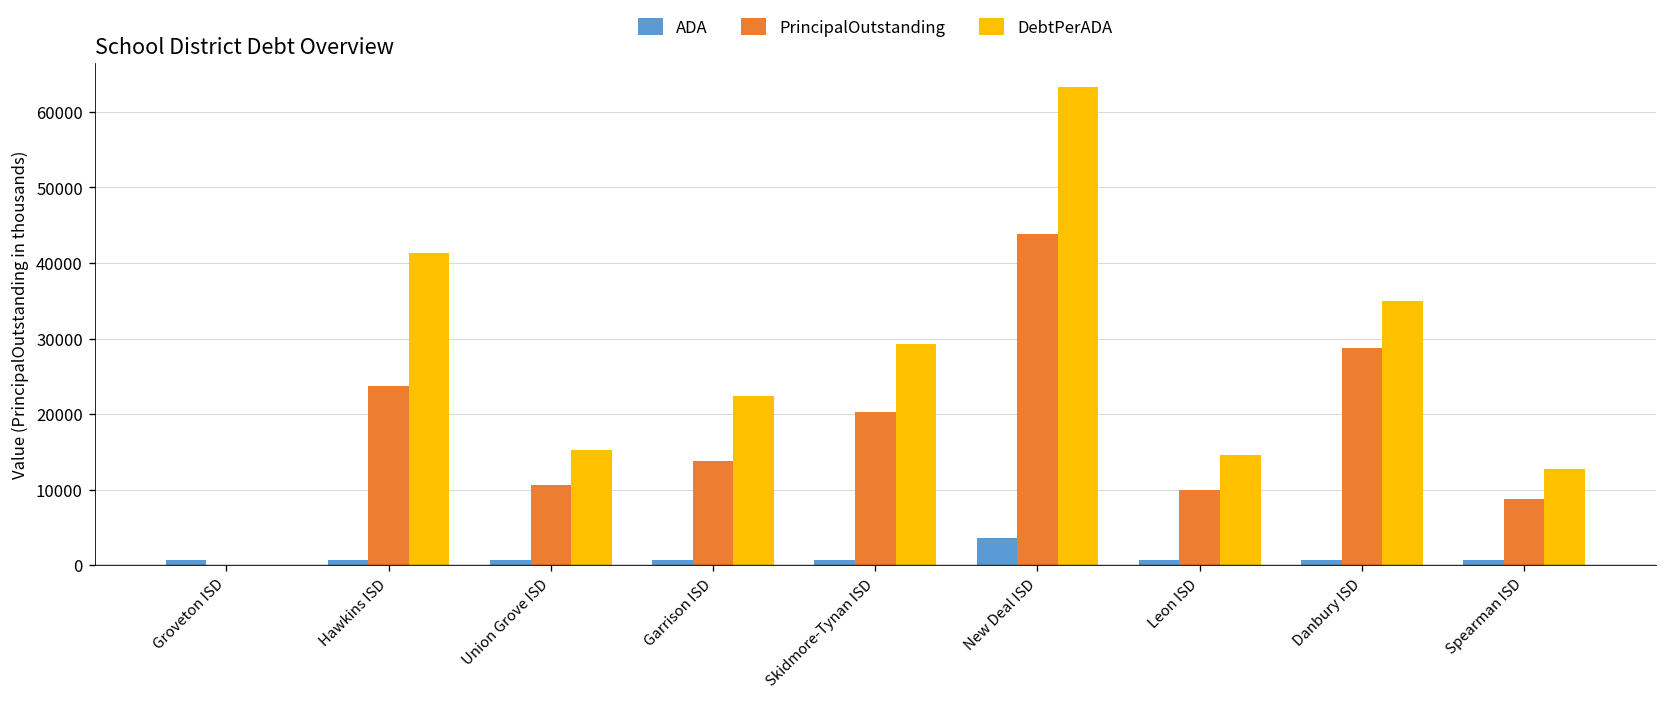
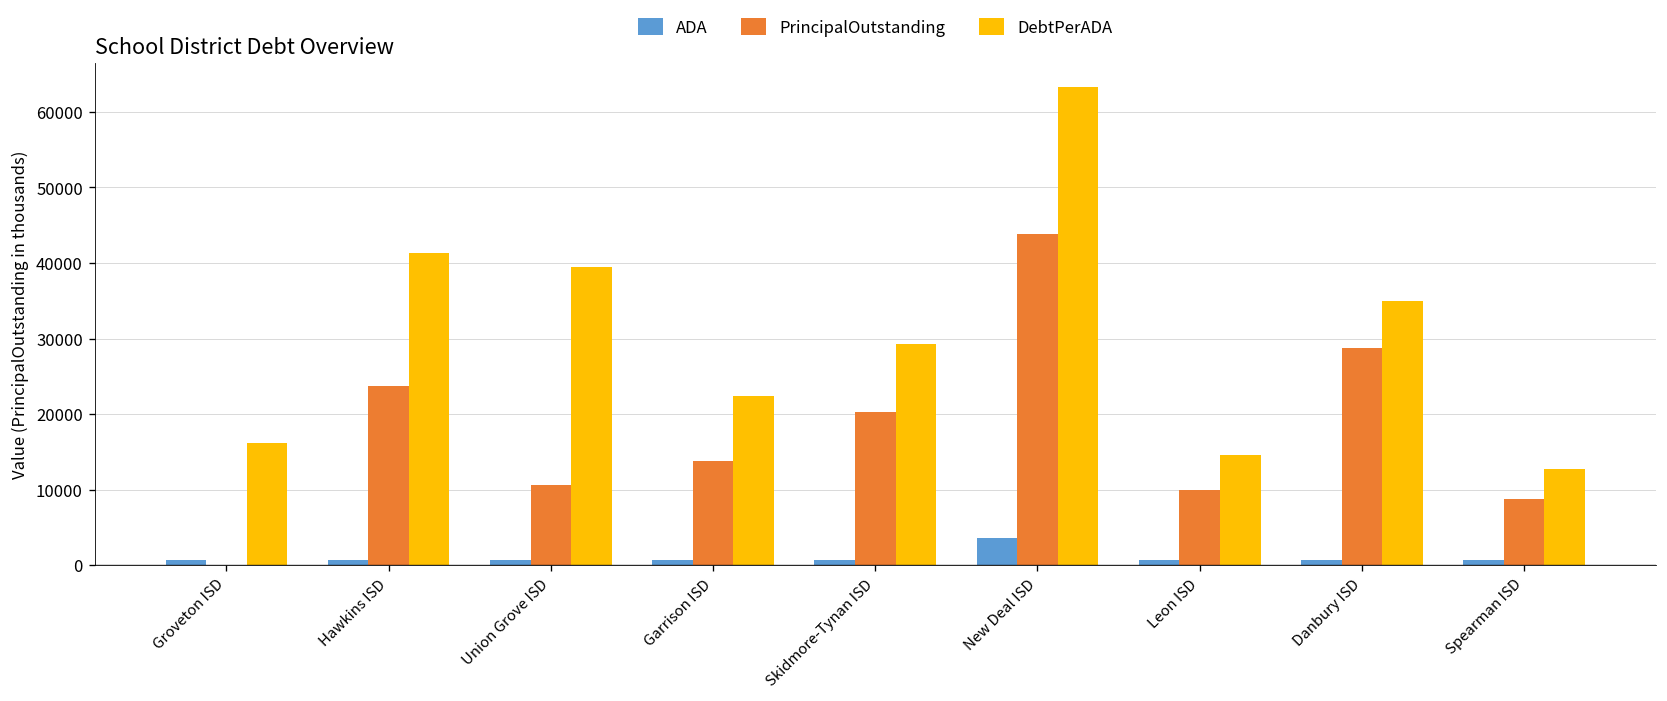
  {
    "ADA": {
      "Groveton ISD": 1000,
      "Hawkins ISD": 1000,
      "Union Grove ISD": 1000,
      "Garrison ISD": 1000,
      "Skidmore-Tynan ISD": 1000,
      "New Deal ISD": 4000,
      "Leon ISD": 1000,
      "Danbury ISD": 1000,
      "Spearman ISD": 1000
    },
    "PrincipalOutstanding": {
      "Groveton ISD": 0,
      "Hawkins ISD": 24000,
      "Union Grove ISD": 11000,
      "Garrison ISD": 14000,
      "Skidmore-Tynan ISD": 20000,
      "New Deal ISD": 44000,
      "Leon ISD": 10000,
      "Danbury ISD": 29000,
      "Spearman ISD": 9000
    },
    "DebtPerADA": {
-     "Groveton ISD": 0,
+     "Groveton ISD": 16000,
      "Hawkins ISD": 41000,
-     "Union Grove ISD": 15000,
+     "Union Grove ISD": 39000,
      "Garrison ISD": 22000,
      "Skidmore-Tynan ISD": 29000,
      "New Deal ISD": 63000,
      "Leon ISD": 15000,
      "Danbury ISD": 35000,
      "Spearman ISD": 13000
    }
  }
